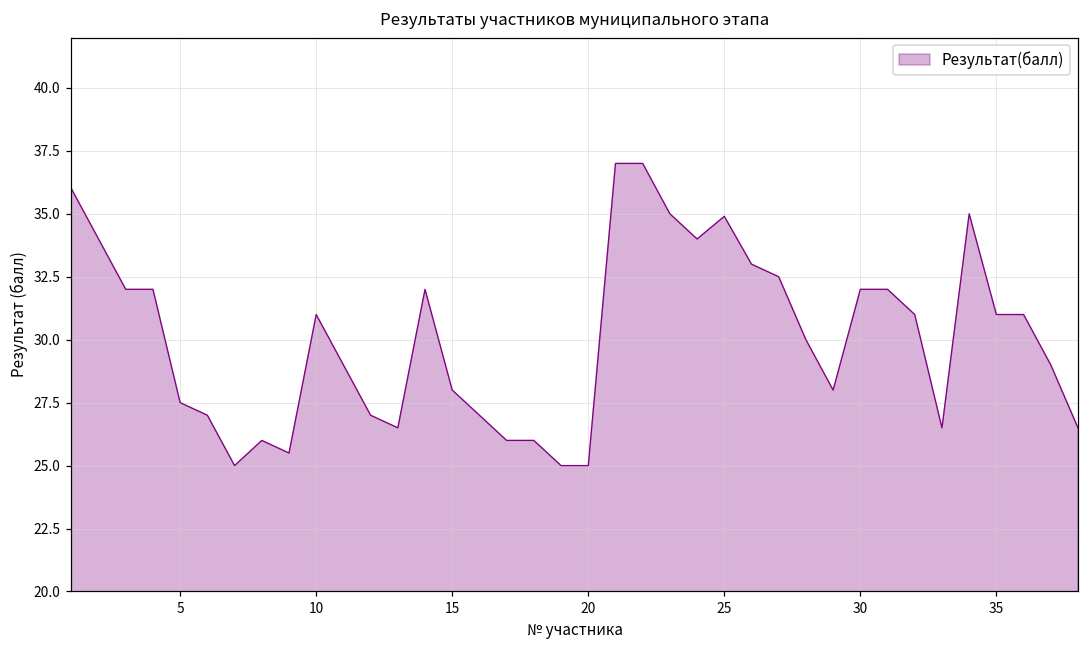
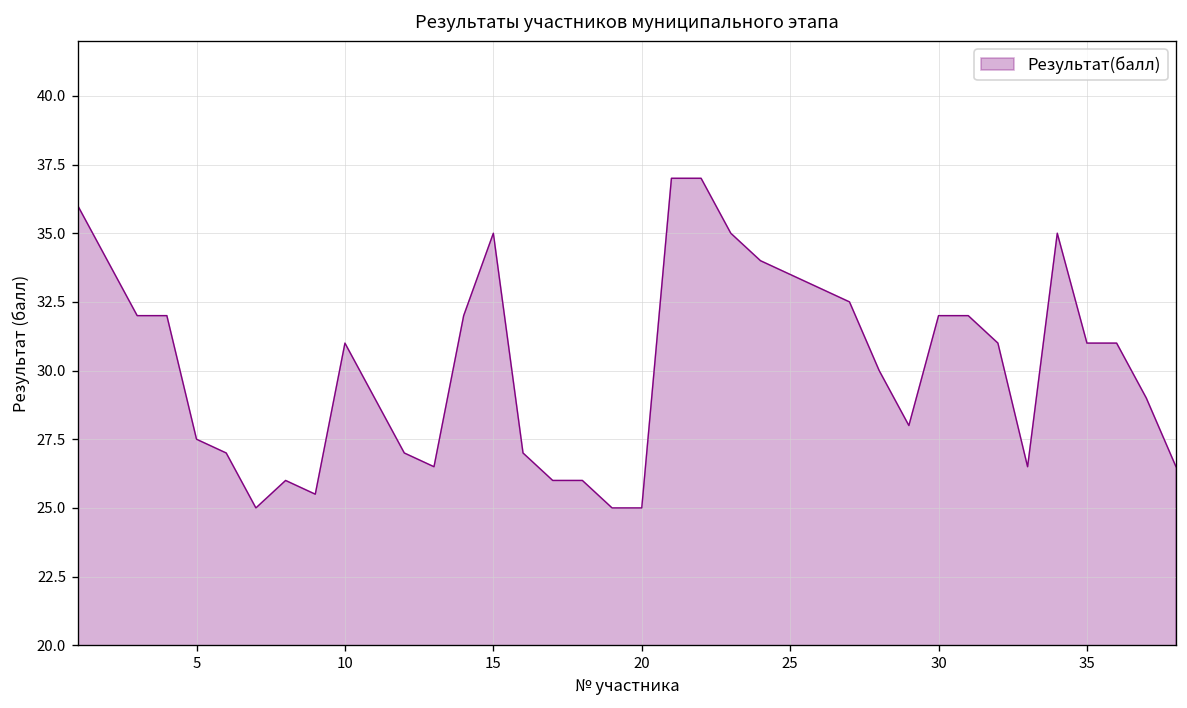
  {
    "5": 27.5,
    "10": 31.0,
-   "15": 28,
+   "15": 35,
    "20": 25.0,
-   "25": 34.9,
+   "25": 33.5,
    "30": 32.0,
    "35": 31.0
  }
